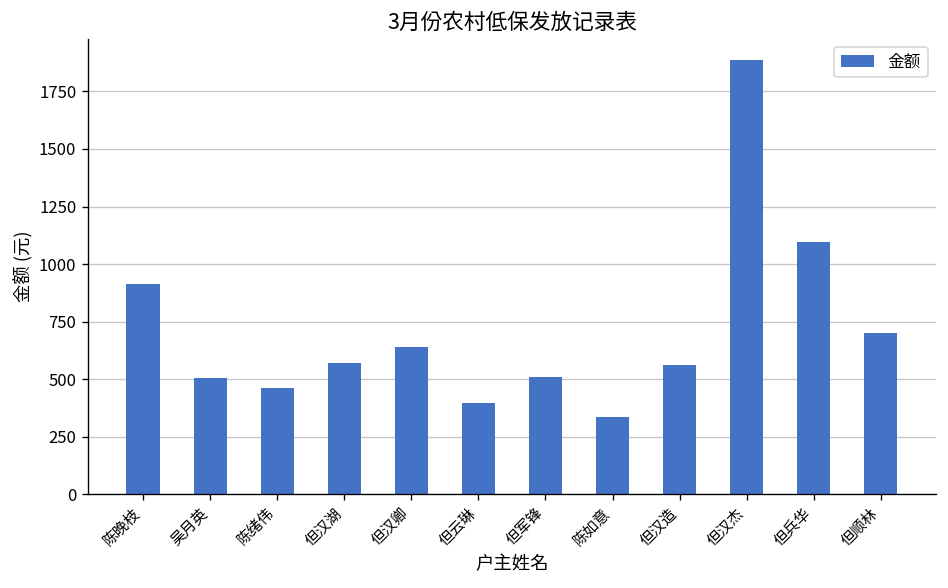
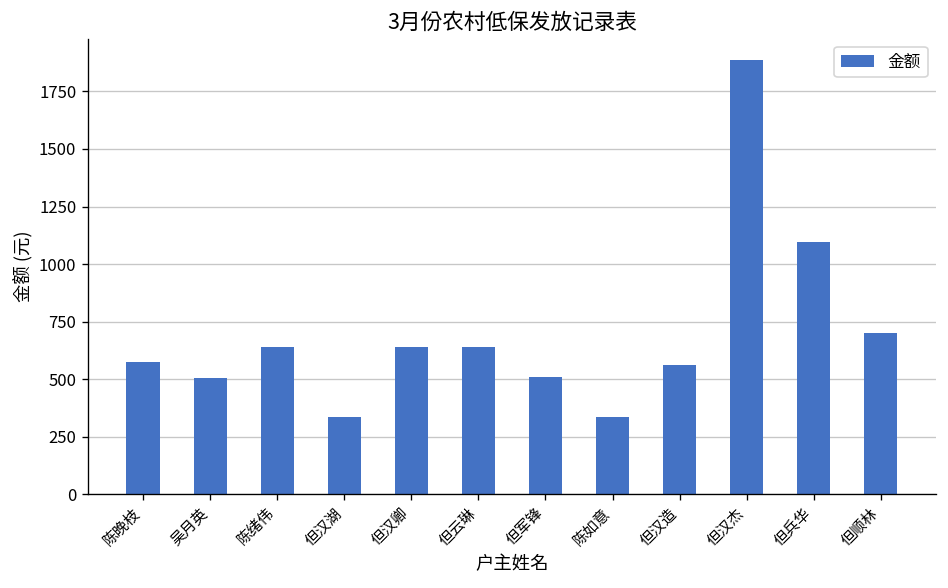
  {
-   "陈晚枝": 920,
+   "陈晚枝": 580,
    "吴月英": 510,
-   "陈绪伟": 460,
-   "但汉湖": 570,
+   "陈绪伟": 640,
+   "但汉湖": 340,
    "但汉卿": 640,
-   "但云琳": 400,
+   "但云琳": 640,
    "但军锋": 510,
    "陈如意": 330,
    "但汉造": 560,
    "但汉杰": 1880,
    "但兵华": 1100,
    "但顺林": 700
  }
